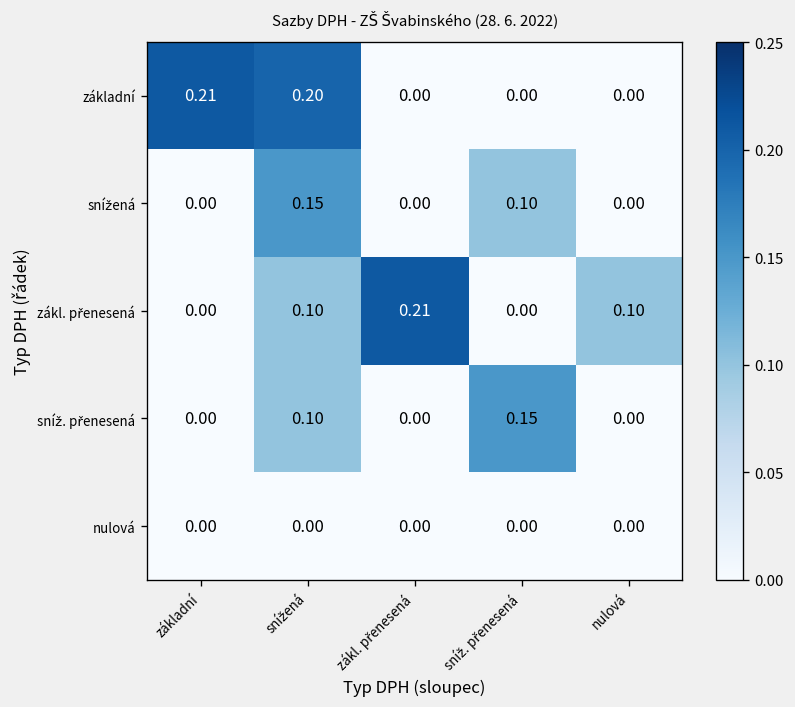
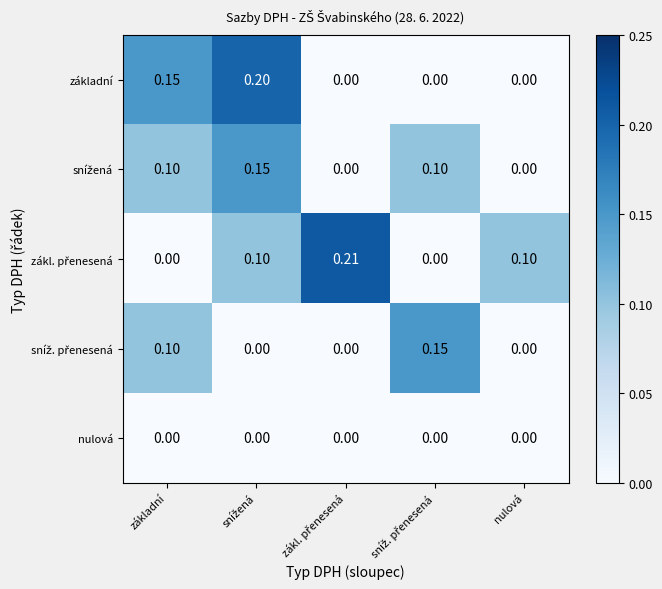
  {
    "základní": {
-     "základní": 0.21,
+     "základní": 0.15,
      "snížená": 0.20,
      "zákl. přenesená": 0.00,
      "sníž. přenesená": 0.00,
      "nulová": 0.00
    },
    "snížená": {
-     "základní": 0.00,
+     "základní": 0.10,
      "snížená": 0.15,
      "zákl. přenesená": 0.00,
      "sníž. přenesená": 0.10,
      "nulová": 0.00
    },
    "zákl. přenesená": {
      "základní": 0.00,
      "snížená": 0.10,
      "zákl. přenesená": 0.21,
      "sníž. přenesená": 0.00,
      "nulová": 0.10
    },
    "sníž. přenesená": {
-     "základní": 0.00,
-     "snížená": 0.10,
+     "základní": 0.10,
+     "snížená": 0.00,
      "zákl. přenesená": 0.00,
      "sníž. přenesená": 0.15,
      "nulová": 0.00
    },
    "nulová": {
      "základní": 0.00,
      "snížená": 0.00,
      "zákl. přenesená": 0.00,
      "sníž. přenesená": 0.00,
      "nulová": 0.00
    }
  }
